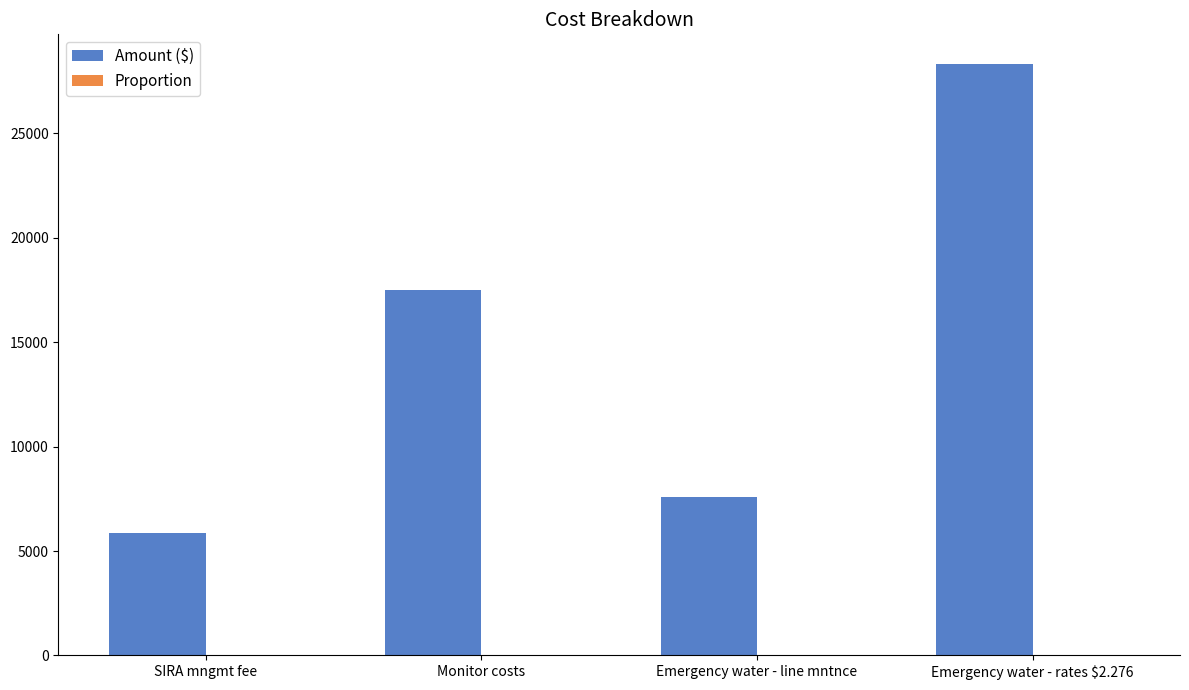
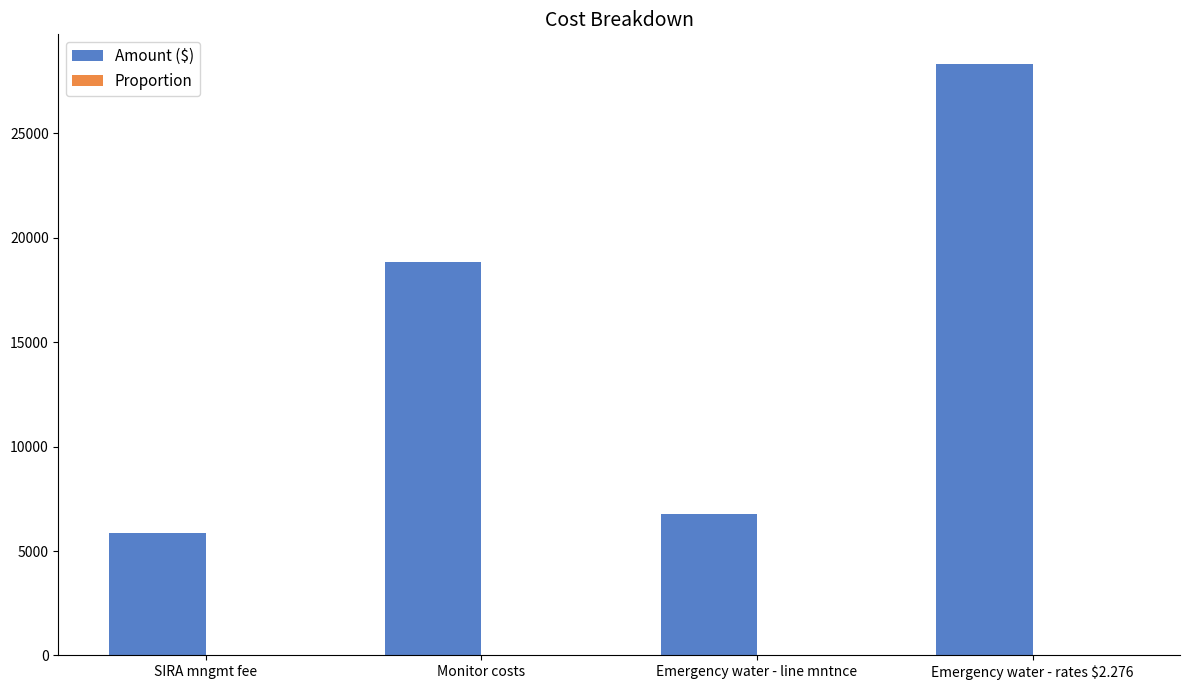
  {
    "Amount ($)": {
      "SIRA mngmt fee": 5800,
-     "Monitor costs": 17500,
-     "Emergency water - line mntnce": 7600,
+     "Monitor costs": 18800,
+     "Emergency water - line mntnce": 6800,
      "Emergency water - rates $2.276": 28300
    }
  }
